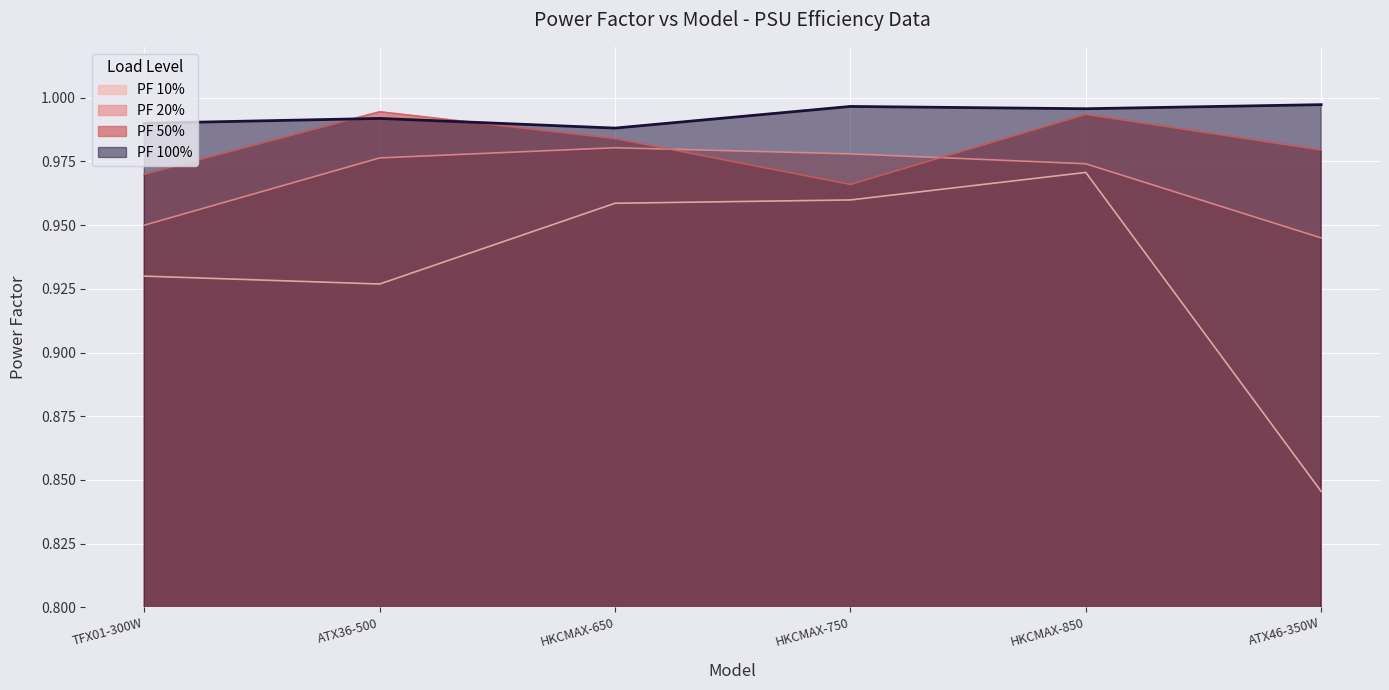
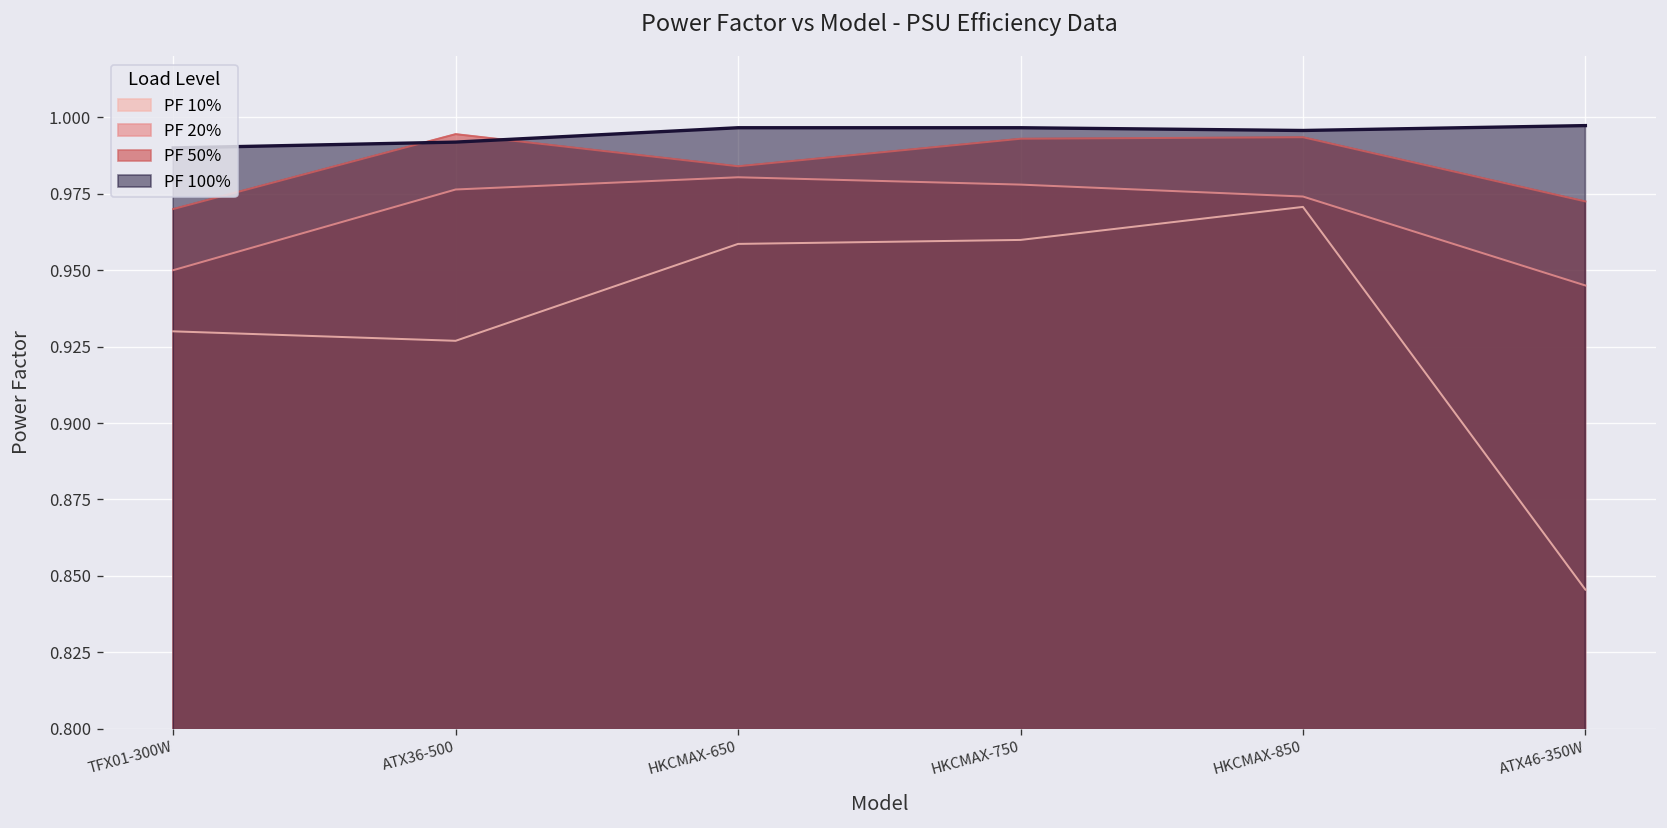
  {
    "PF 50%": {
      "TFX01-300W": 0.970,
      "ATX36-500": 0.995,
      "HKCMAX-650": 0.984,
-     "HKCMAX-750": 0.966,
+     "HKCMAX-750": 0.993,
      "HKCMAX-850": 0.994,
-     "ATX46-350W": 0.980
+     "ATX46-350W": 0.973
    },
    "PF 100%": {
      "ATX36-500": 0.992,
-     "HKCMAX-650": 0.988,
+     "HKCMAX-650": 0.997,
      "HKCMAX-750": 0.997,
      "HKCMAX-850": 0.996,
      "ATX46-350W": 0.997
    }
  }
